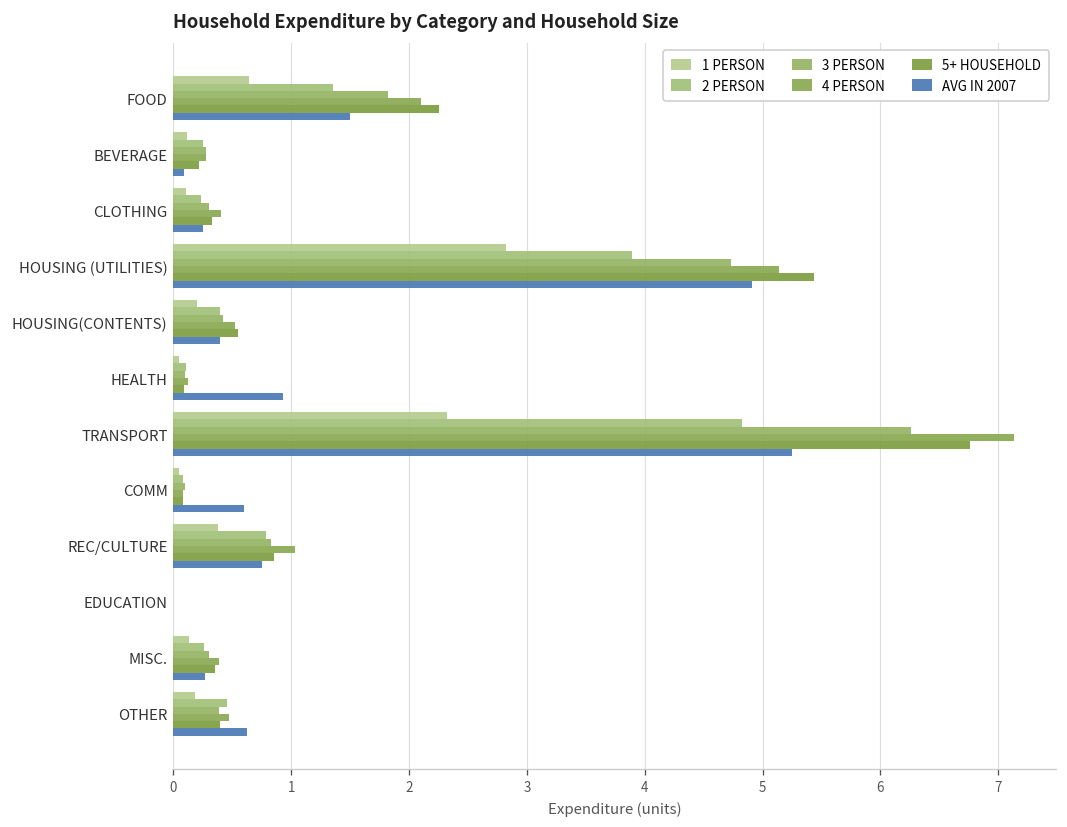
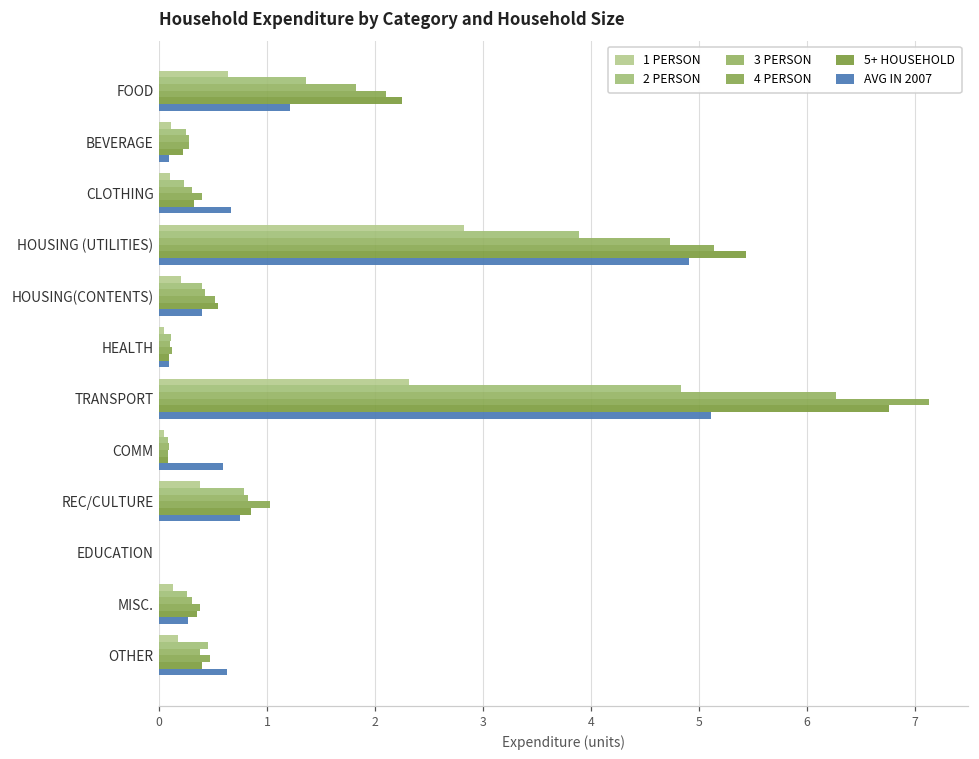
  {
    "AVG IN 2007": {
-     "FOOD": 1.5,
+     "FOOD": 1.2,
      "BEVERAGE": 0.1,
-     "CLOTHING": 0.3,
+     "CLOTHING": 0.7,
      "HOUSING (UTILITIES)": 4.9,
      "HOUSING(CONTENTS)": 0.4,
-     "HEALTH": 0.9,
-     "TRANSPORT": 5.2,
+     "HEALTH": 0.1,
+     "TRANSPORT": 5.1,
      "COMM": 0.6,
      "REC/CULTURE": 0.8,
      "EDUCATION": 0.0,
      "MISC.": 0.3,
      "OTHER": 0.6
    }
  }
